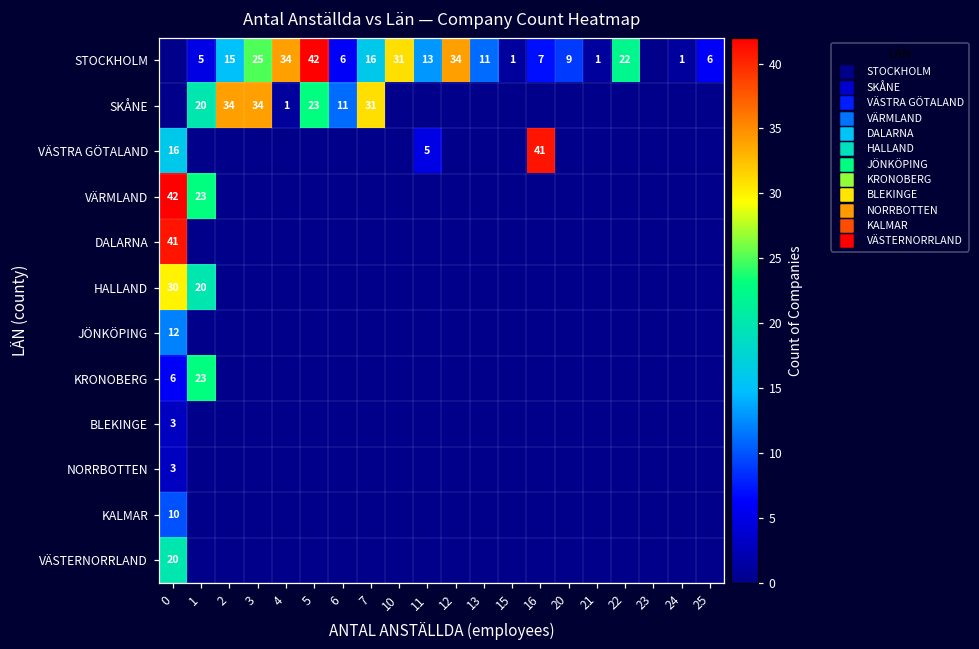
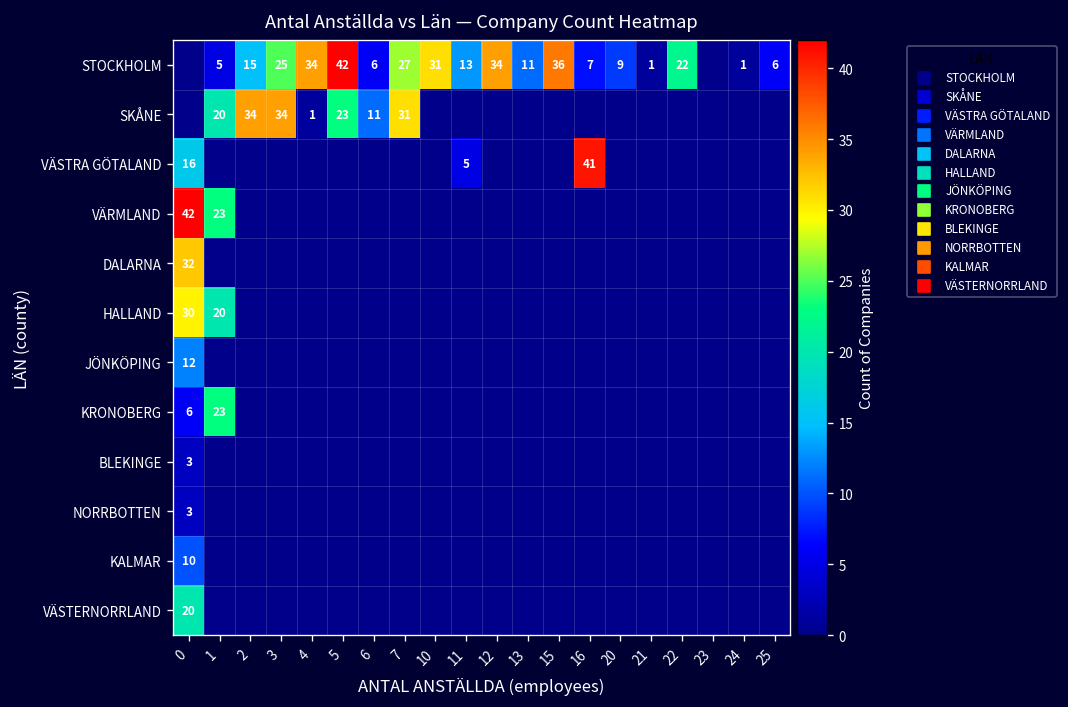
  {
    "STOCKHOLM": {
      "1": 5,
      "2": 15,
      "3": 25,
      "4": 34,
      "5": 42,
      "6": 6,
-     "7": 16,
+     "7": 27,
      "10": 31,
      "11": 13,
      "12": 34,
      "13": 11,
-     "15": 1,
+     "15": 36,
      "16": 7,
      "20": 9,
      "21": 1,
      "22": 22,
      "24": 1,
      "25": 6
    },
    "SKÅNE": {
      "1": 20,
      "2": 34,
      "3": 34,
      "4": 1,
      "5": 23,
      "6": 11,
      "7": 31
    },
    "VÄSTRA GÖTALAND": {
      "0": 16,
      "11": 5,
      "16": 41
    },
    "VÄRMLAND": {
      "0": 42,
      "1": 23
    },
    "DALARNA": {
-     "0": 41
+     "0": 32
    },
    "HALLAND": {
      "0": 30,
      "1": 20
    },
    "JÖNKÖPING": {
      "0": 12
    },
    "KRONOBERG": {
      "0": 6,
      "1": 23
    },
    "BLEKINGE": {
      "0": 3
    },
    "NORRBOTTEN": {
      "0": 3
    },
    "KALMAR": {
      "0": 10
    },
    "VÄSTERNORRLAND": {
      "0": 20
    }
  }
